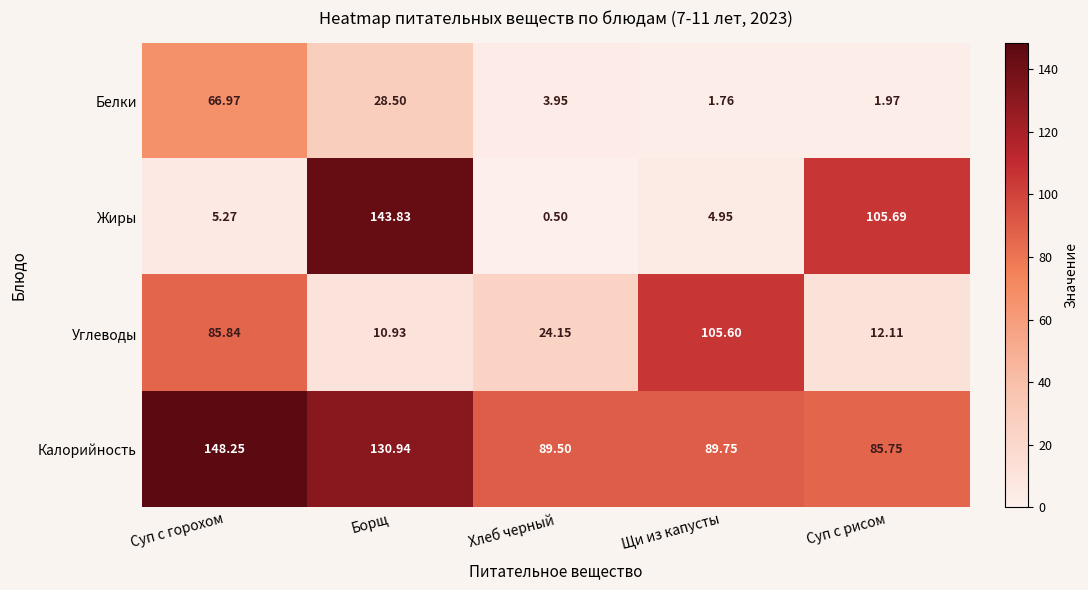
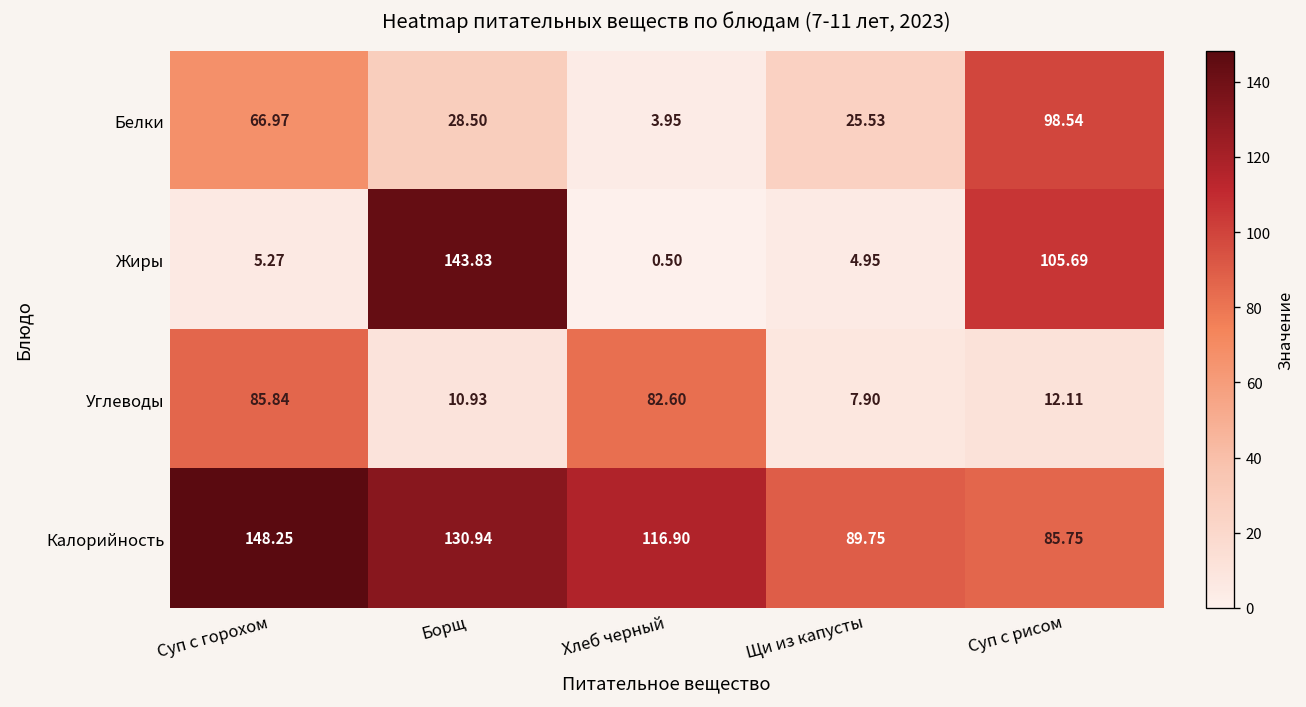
  {
    "Белки": {
      "Суп с горохом": 66.97,
      "Борщ": 28.50,
      "Хлеб черный": 3.95,
-     "Щи из капусты": 1.76,
-     "Суп с рисом": 1.97
+     "Щи из капусты": 25.53,
+     "Суп с рисом": 98.54
    },
    "Жиры": {
      "Суп с горохом": 5.27,
      "Борщ": 143.83,
      "Хлеб черный": 0.50,
      "Щи из капусты": 4.95,
      "Суп с рисом": 105.69
    },
    "Углеводы": {
      "Суп с горохом": 85.84,
      "Борщ": 10.93,
-     "Хлеб черный": 24.15,
-     "Щи из капусты": 105.60,
+     "Хлеб черный": 82.60,
+     "Щи из капусты": 7.90,
      "Суп с рисом": 12.11
    },
    "Калорийность": {
      "Суп с горохом": 148.25,
      "Борщ": 130.94,
-     "Хлеб черный": 89.50,
+     "Хлеб черный": 116.90,
      "Щи из капусты": 89.75,
      "Суп с рисом": 85.75
    }
  }
